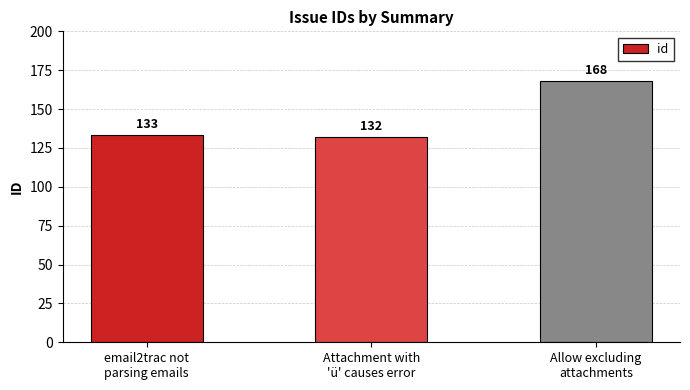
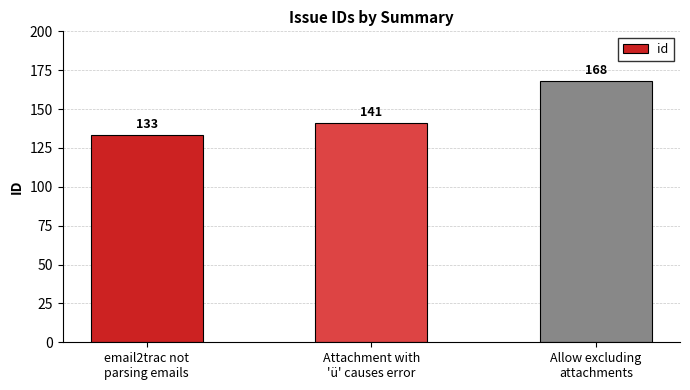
  {
    "email2trac not parsing emails": 133,
-   "Attachment with 'ü' causes error": 132,
+   "Attachment with 'ü' causes error": 141,
    "Allow excluding attachments": 168
  }
